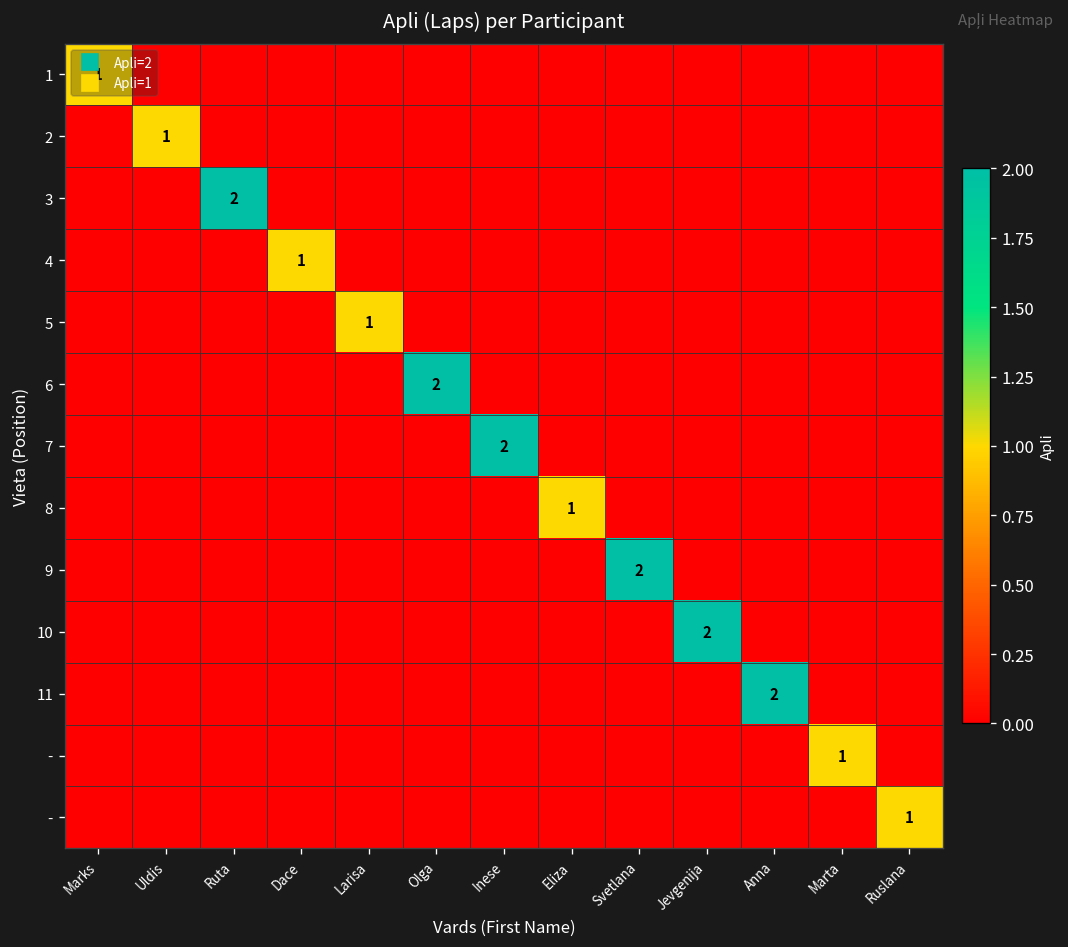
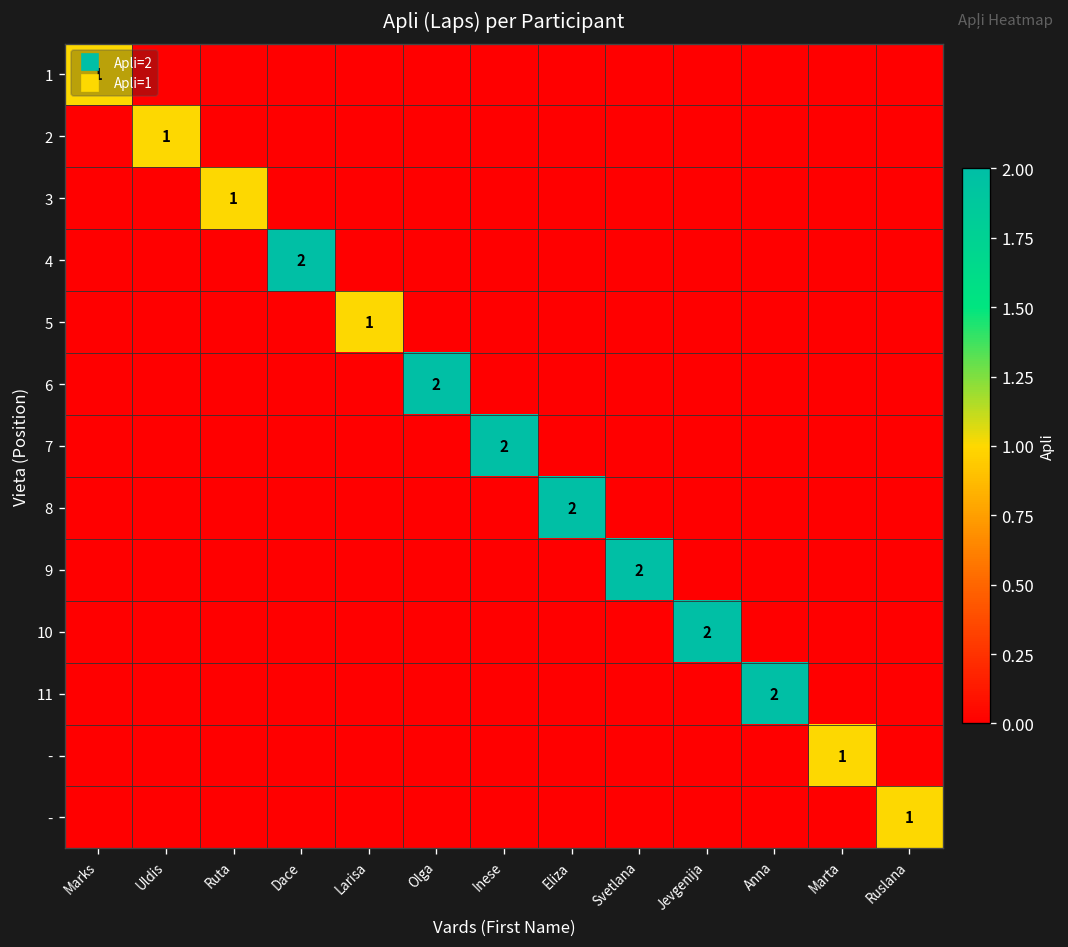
  {
    "2": {
      "Uldis": 1
    },
    "3": {
-     "Ruta": 2
+     "Ruta": 1
    },
    "4": {
-     "Dace": 1
+     "Dace": 2
    },
    "5": {
      "Larisa": 1
    },
    "6": {
      "Olga": 2
    },
    "7": {
      "Inese": 2
    },
    "8": {
-     "Eliza": 1
+     "Eliza": 2
    },
    "9": {
      "Svetlana": 2
    },
    "10": {
      "Jevgenija": 2
    },
    "11": {
      "Anna": 2
    }
  }
